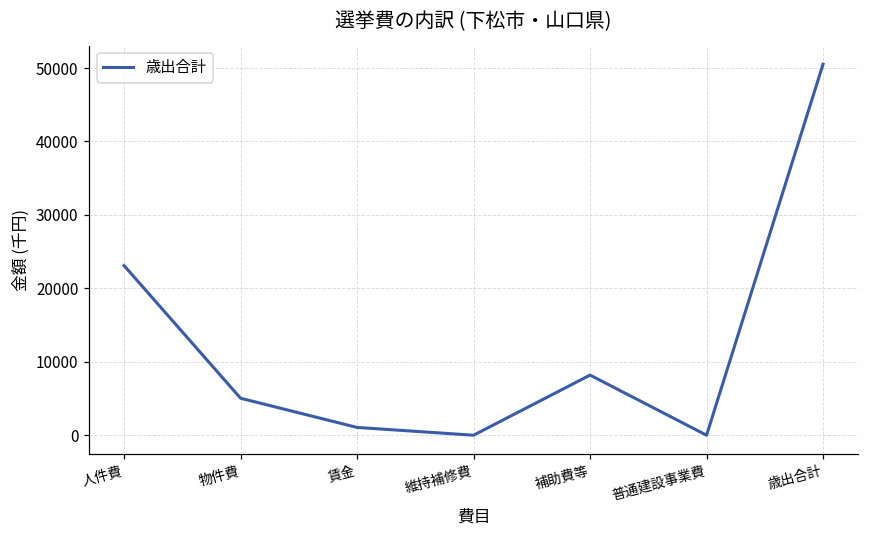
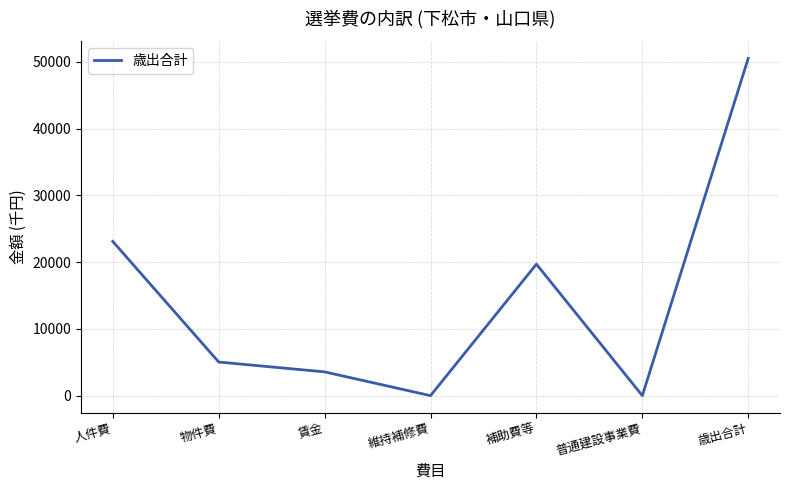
  {
    "人件費": 23000,
    "物件費": 5000,
-   "賃金": 1000,
+   "賃金": 4000,
    "維持補修費": 0,
-   "補助費等": 8000,
+   "補助費等": 20000,
    "普通建設事業費": 0,
    "歳出合計": 51000
  }
